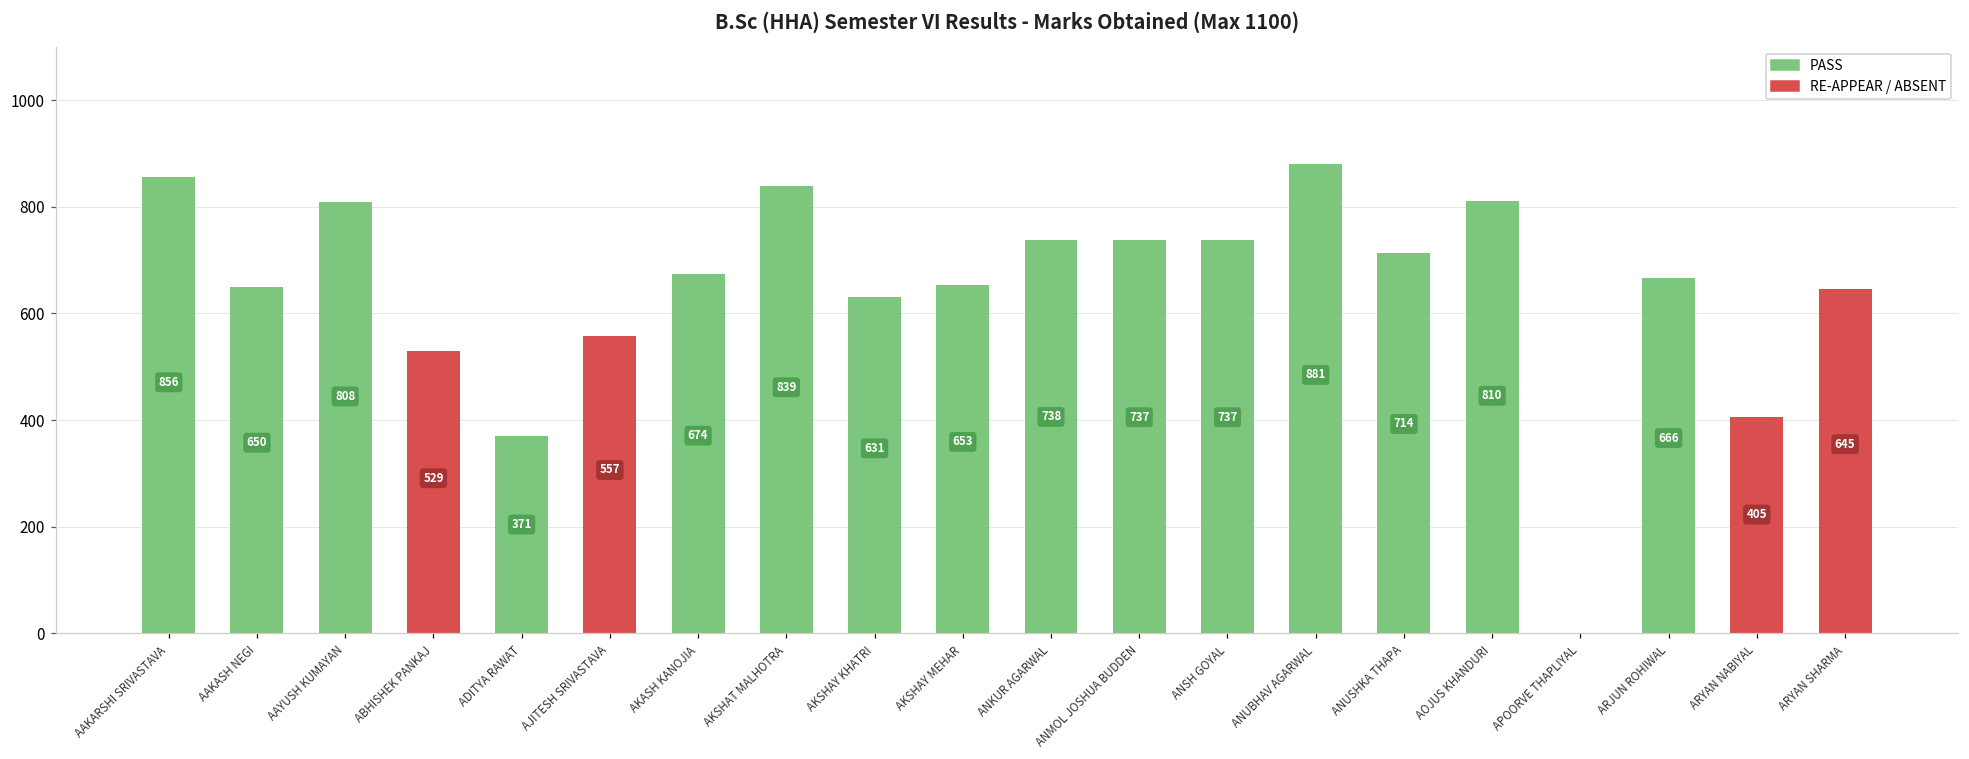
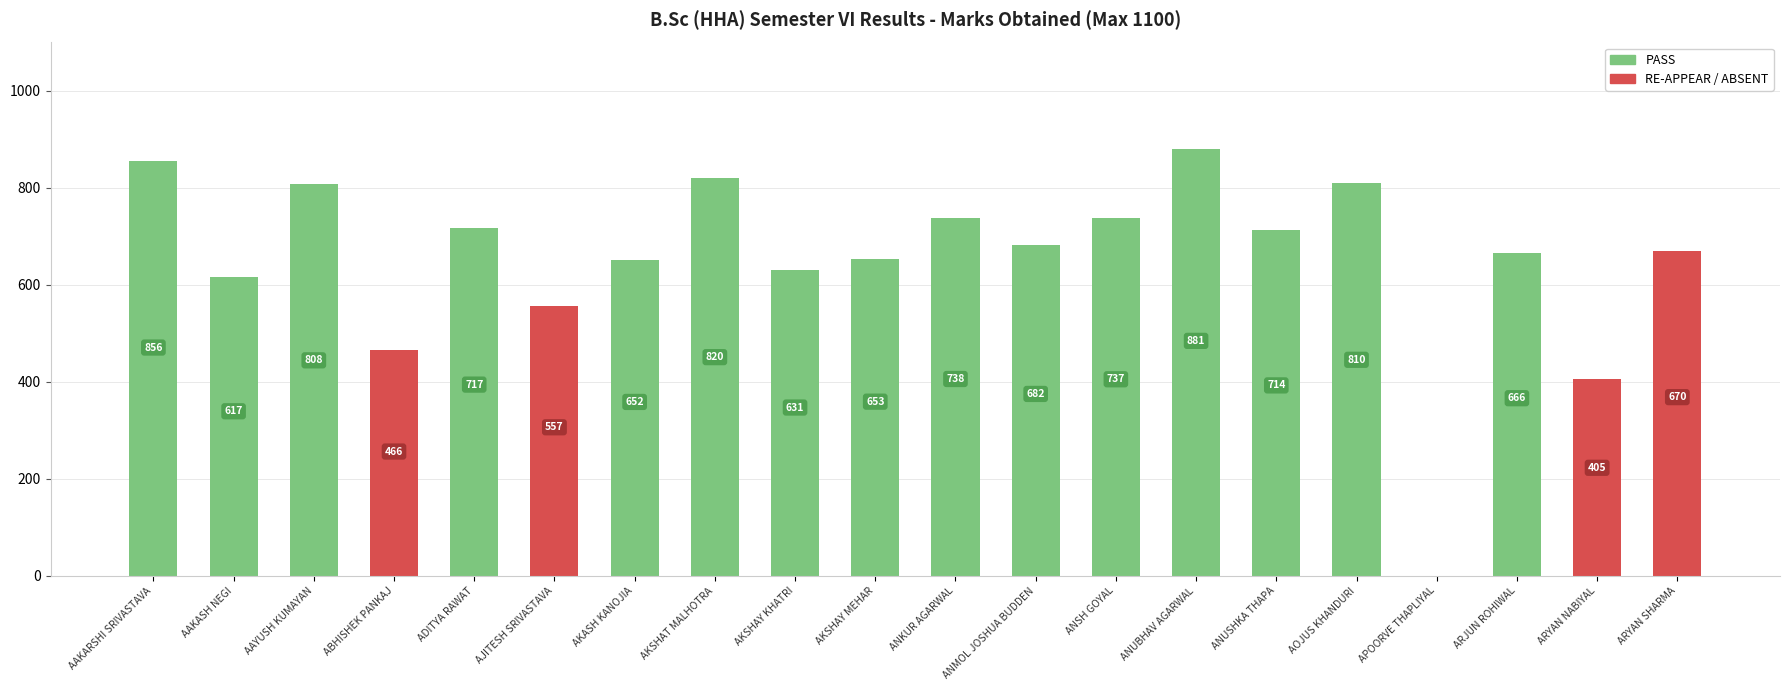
  {
-   "AAKASH NEGI": 650,
-   "ABHISHEK PANKAJ": 529,
-   "ADITYA RAWAT": 371,
-   "AKASH KANOJIA": 674,
-   "AKSHAT MALHOTRA": 839,
-   "ANMOL JOSHUA BUDDEN": 737,
-   "ARYAN SHARMA": 645
+   "AAKASH NEGI": 617,
+   "ABHISHEK PANKAJ": 466,
+   "ADITYA RAWAT": 717,
+   "AKASH KANOJIA": 652,
+   "AKSHAT MALHOTRA": 820,
+   "ANMOL JOSHUA BUDDEN": 682,
+   "ARYAN SHARMA": 670
  }
